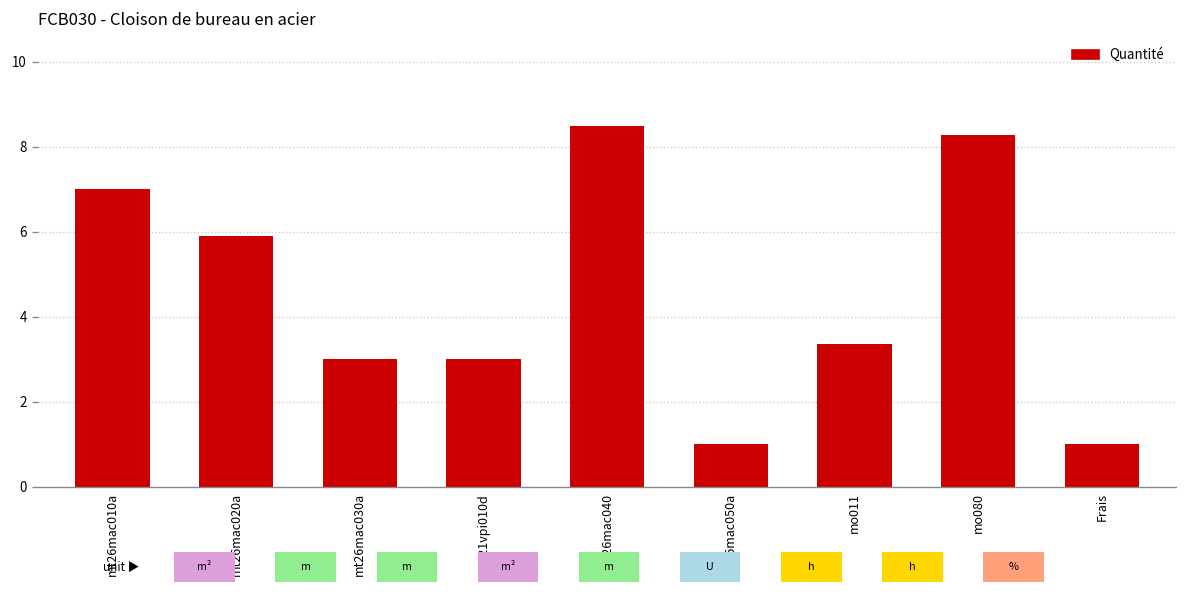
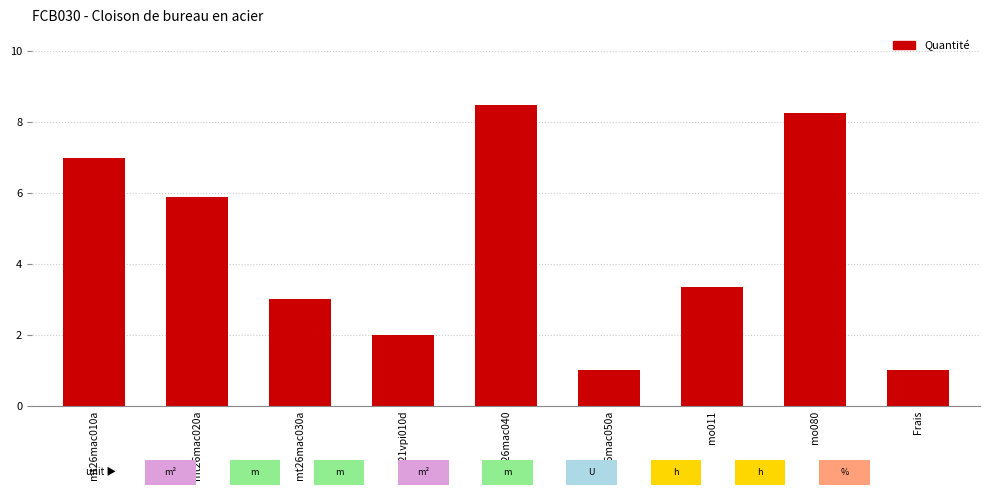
  {
    "mt26mac010a": 7,
-   "mt21vpi010d": 3,
+   "mt21vpi010d": 2,
    "mt26mac040": 8.5,
    "mo011": 3.4,
    "mo080": 8.3,
    "Frais": 1
  }
